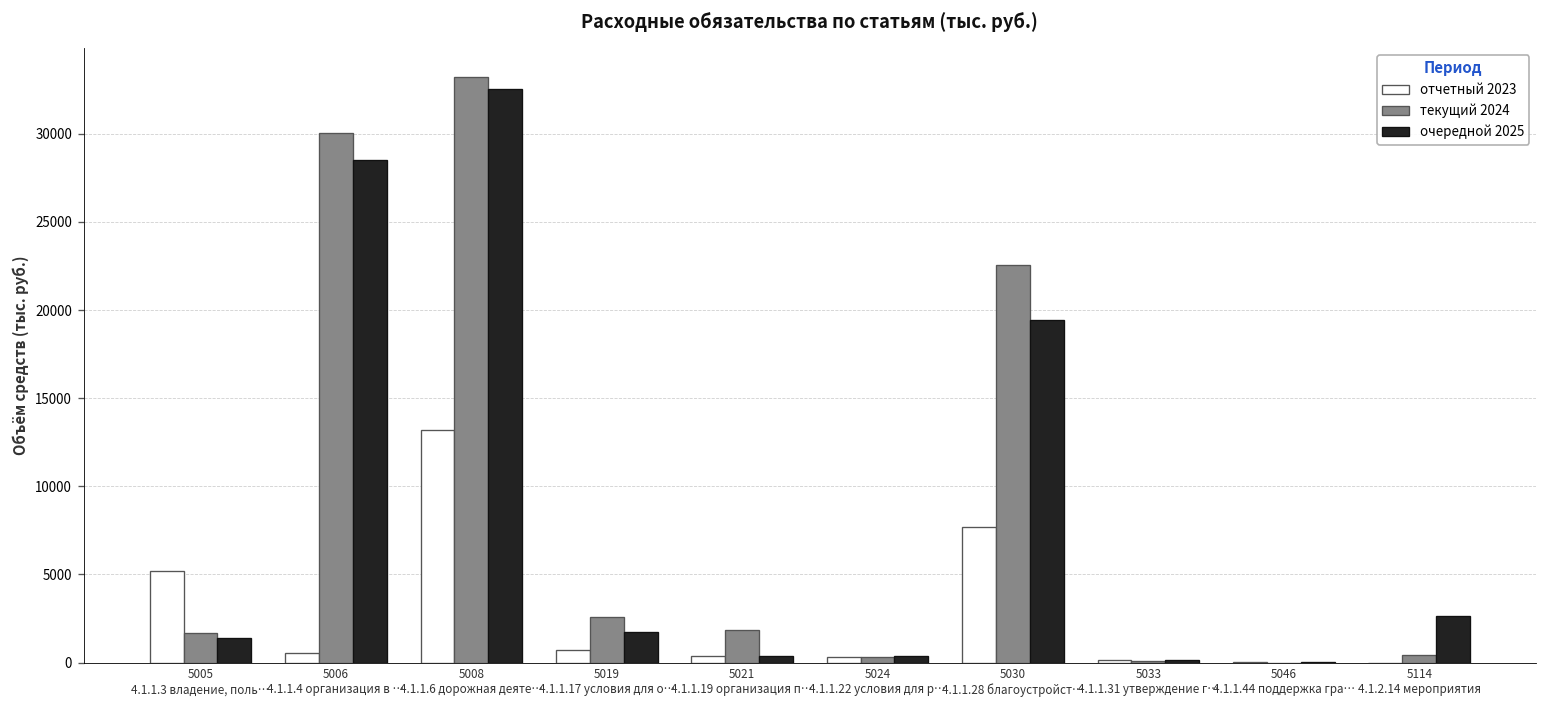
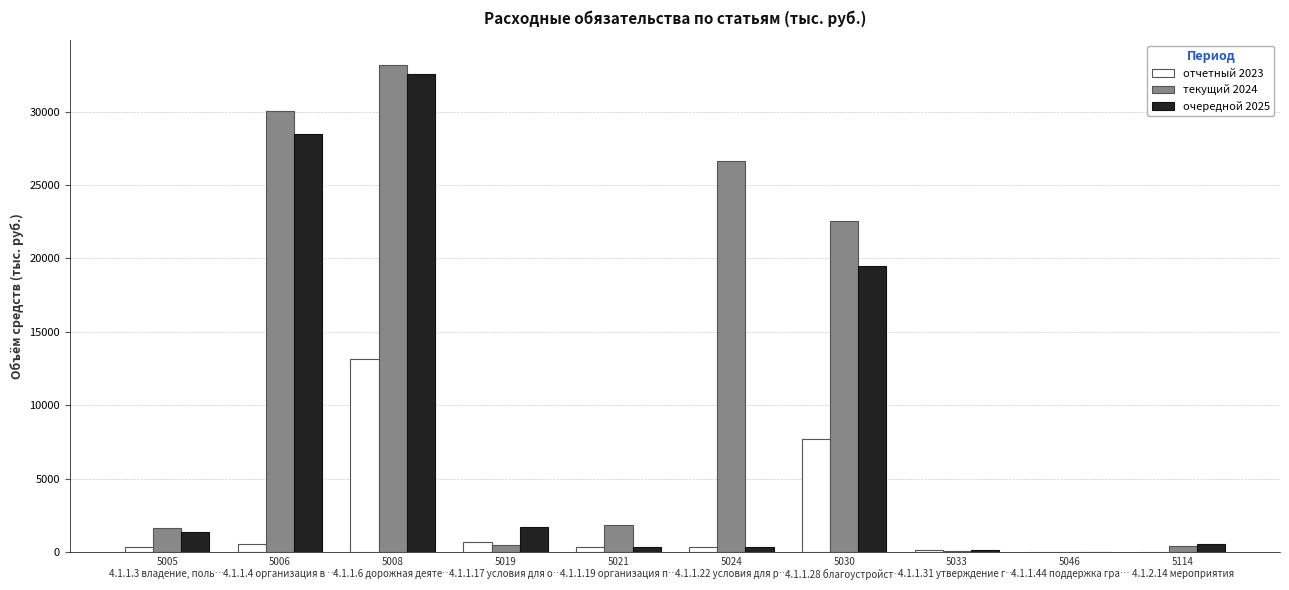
  {
    "отчетный 2023": {
-     "5005 4.1.1.3 владение, поль…": 5200,
+     "5005 4.1.1.3 владение, поль…": 300,
      "5006 4.1.1.4 организация в …": 600,
      "5008 4.1.1.6 дорожная деяте…": 13200,
      "5019 4.1.1.17 условия для о…": 700,
      "5021 4.1.1.19 организация п…": 400,
      "5024 4.1.1.22 условия для р…": 300,
      "5030 4.1.1.28 благоустройст…": 7700,
      "5114 4.1.2.14 мероприятия": 0
    },
    "текущий 2024": {
      "5005 4.1.1.3 владение, поль…": 1700,
      "5006 4.1.1.4 организация в …": 30000,
      "5008 4.1.1.6 дорожная деяте…": 33200,
-     "5019 4.1.1.17 условия для о…": 2600,
+     "5019 4.1.1.17 условия для о…": 500,
      "5021 4.1.1.19 организация п…": 1900,
-     "5024 4.1.1.22 условия для р…": 300,
+     "5024 4.1.1.22 условия для р…": 26600,
      "5030 4.1.1.28 благоустройст…": 22600,
      "5114 4.1.2.14 мероприятия": 400
    },
    "очередной 2025": {
      "5005 4.1.1.3 владение, поль…": 1400,
      "5006 4.1.1.4 организация в …": 28500,
      "5008 4.1.1.6 дорожная деяте…": 32600,
      "5019 4.1.1.17 условия для о…": 1700,
      "5021 4.1.1.19 организация п…": 400,
      "5024 4.1.1.22 условия для р…": 400,
      "5030 4.1.1.28 благоустройст…": 19500,
-     "5114 4.1.2.14 мероприятия": 2600
+     "5114 4.1.2.14 мероприятия": 600
    }
  }
